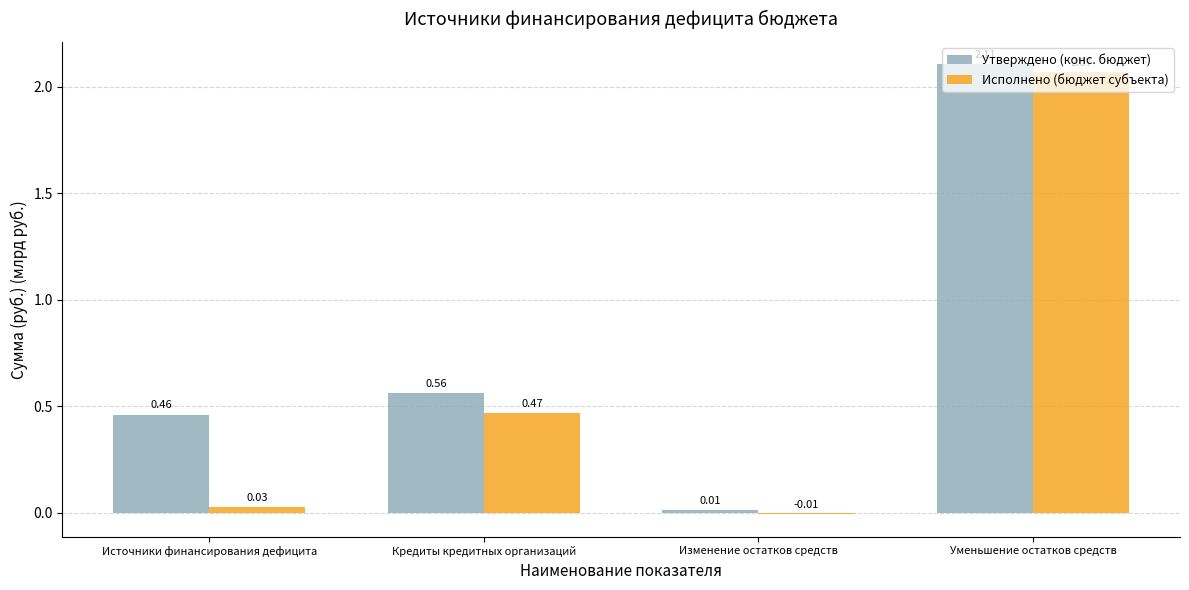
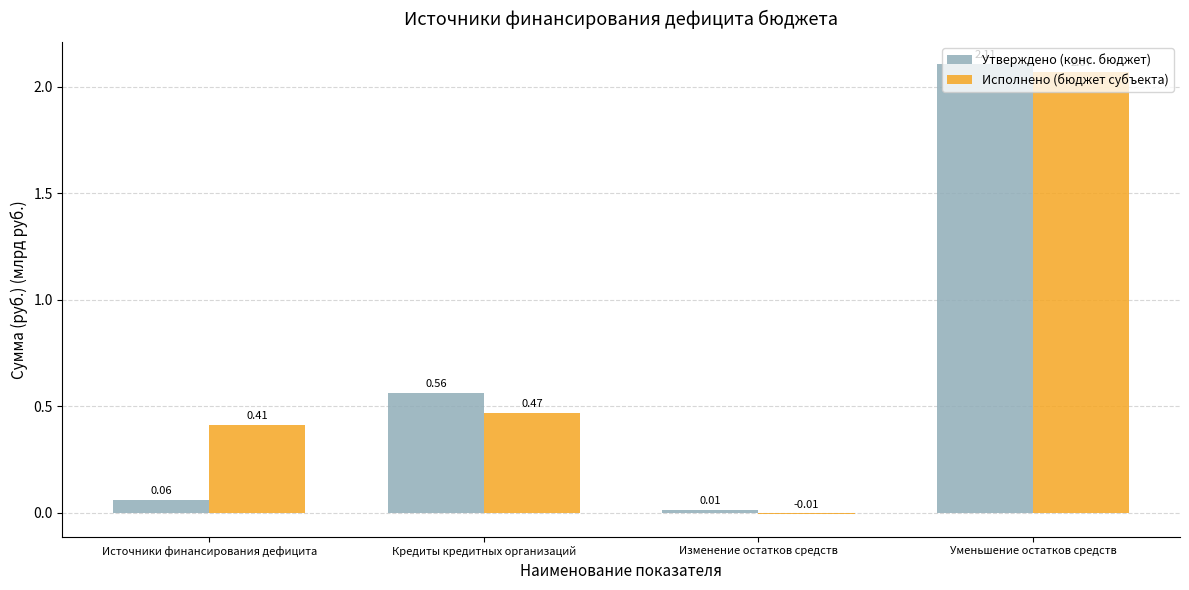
  {
    "Утверждено (конс. бюджет)": {
-     "Источники финансирования дефицита": 0.46,
+     "Источники финансирования дефицита": 0.06,
      "Кредиты кредитных организаций": 0.56,
      "Изменение остатков средств": 0.01
    },
    "Исполнено (бюджет субъекта)": {
-     "Источники финансирования дефицита": 0.03,
+     "Источники финансирования дефицита": 0.41,
      "Кредиты кредитных организаций": 0.47,
      "Изменение остатков средств": -0.01
    }
  }
